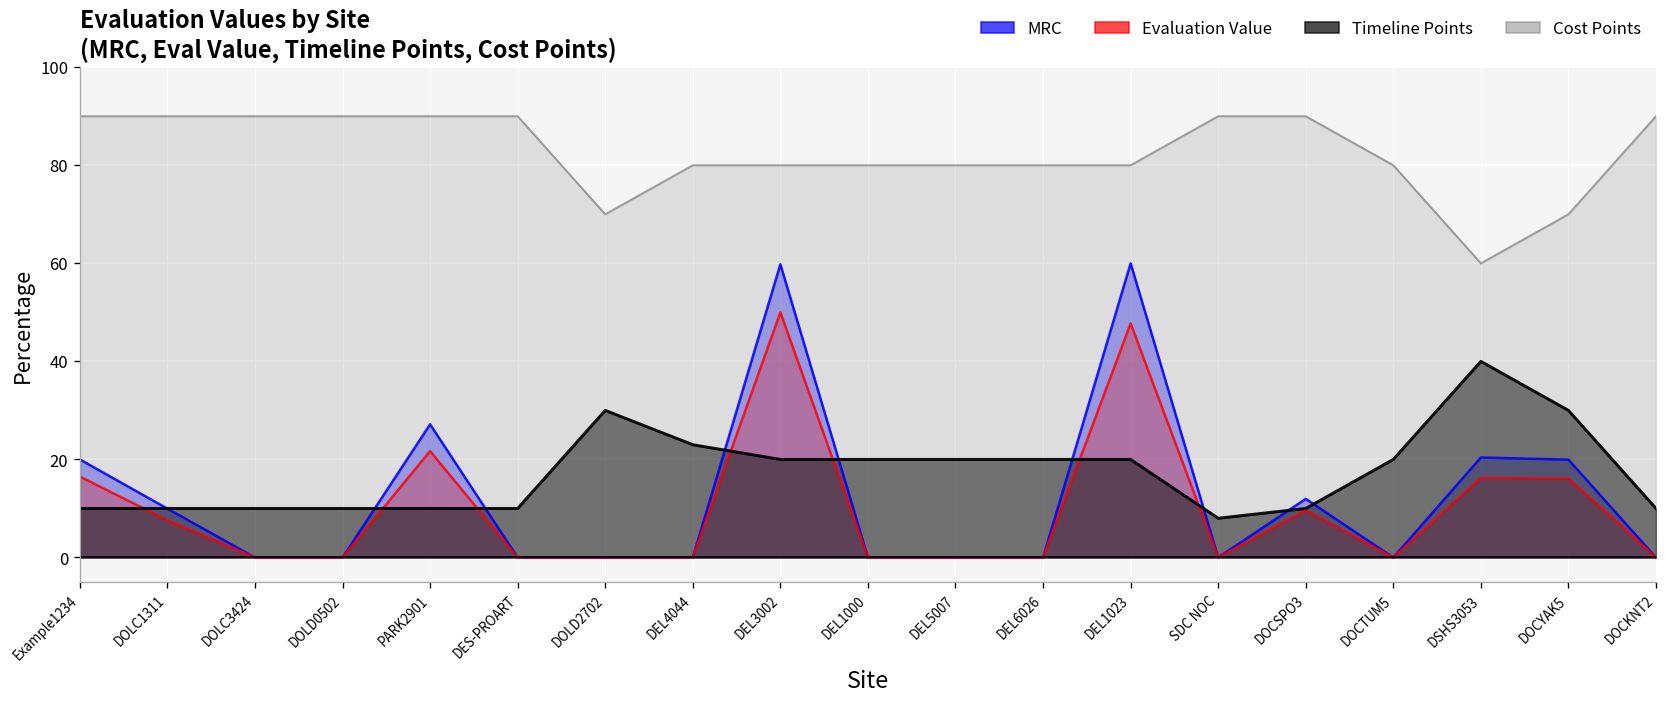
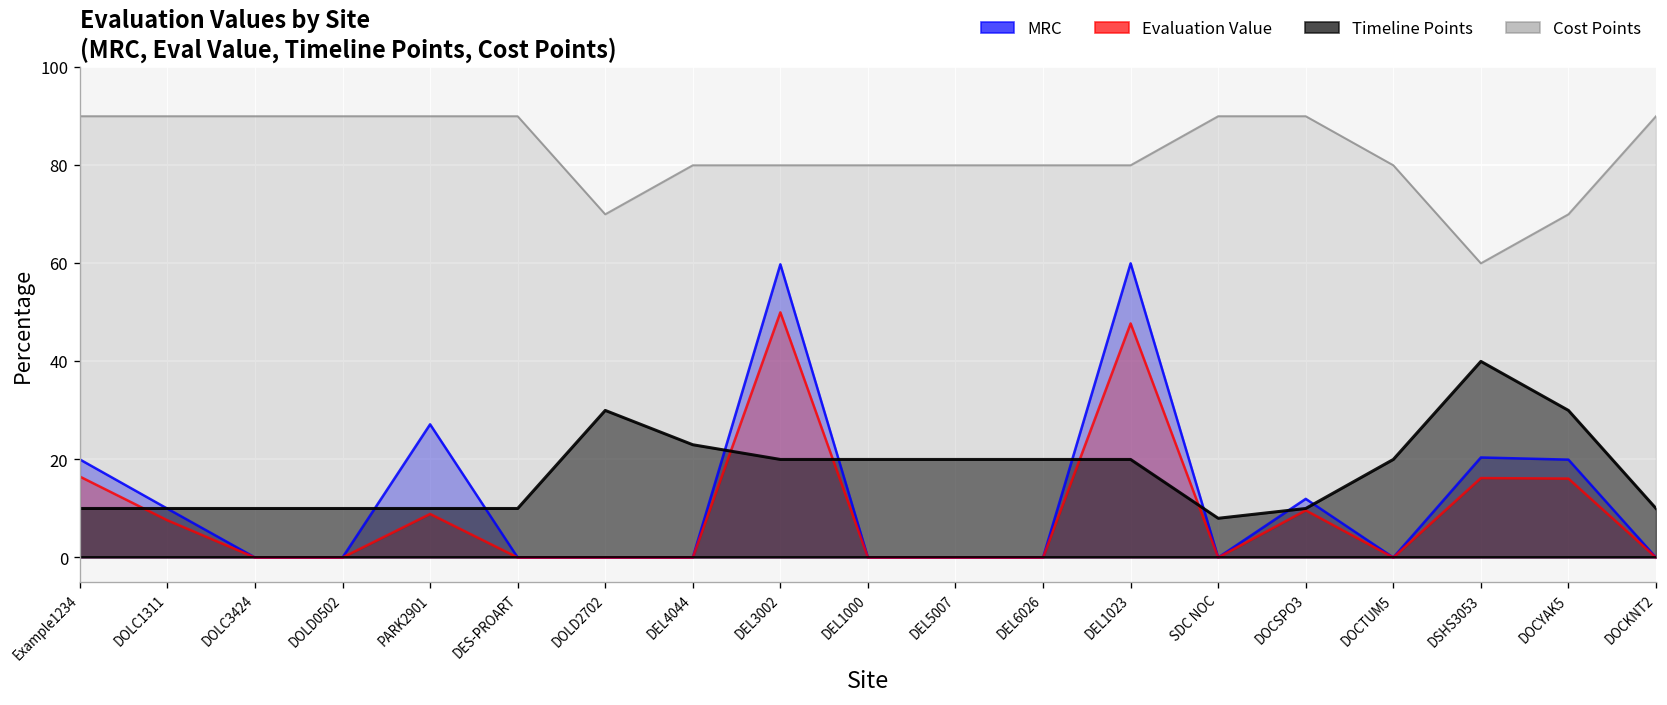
  {
    "MRC": {
      "Example1234": 20,
      "PARK2901": 27,
      "DEL3002": 60,
      "DEL1023": 60,
      "DOCSPO3": 12,
      "DSHS3053": 20,
      "DOCYAK5": 20
    },
    "Evaluation Value": {
      "Example1234": 17,
      "DOLC1311": 8,
-     "PARK2901": 22,
+     "PARK2901": 9,
      "DEL3002": 50,
      "DEL1023": 48,
      "DSHS3053": 16,
      "DOCYAK5": 16
    },
    "Timeline Points": {
      "Example1234": 10,
      "DOLC3424": 10,
      "DOLD0502": 10,
      "PARK2901": 10,
      "DES-PROART": 10,
      "DOLD2702": 30,
      "DEL4044": 23,
      "DEL3002": 20,
      "DEL1000": 20,
      "DEL5007": 20,
      "DEL6026": 20,
      "DEL1023": 20,
      "SDC NOC": 8,
      "DOCTUM5": 20,
      "DSHS3053": 40,
      "DOCYAK5": 30,
      "DOCKNT2": 10
    },
    "Cost Points": {
      "Example1234": 90,
      "DOLC1311": 90,
      "DOLC3424": 90,
      "DOLD0502": 90,
      "PARK2901": 90,
      "DES-PROART": 90,
      "DOLD2702": 70,
      "DEL4044": 80,
      "DEL3002": 80,
      "DEL1000": 80,
      "DEL5007": 80,
      "DEL6026": 80,
      "DEL1023": 80,
      "SDC NOC": 90,
      "DOCSPO3": 90,
      "DOCTUM5": 80,
      "DSHS3053": 60,
      "DOCYAK5": 70,
      "DOCKNT2": 90
    }
  }
